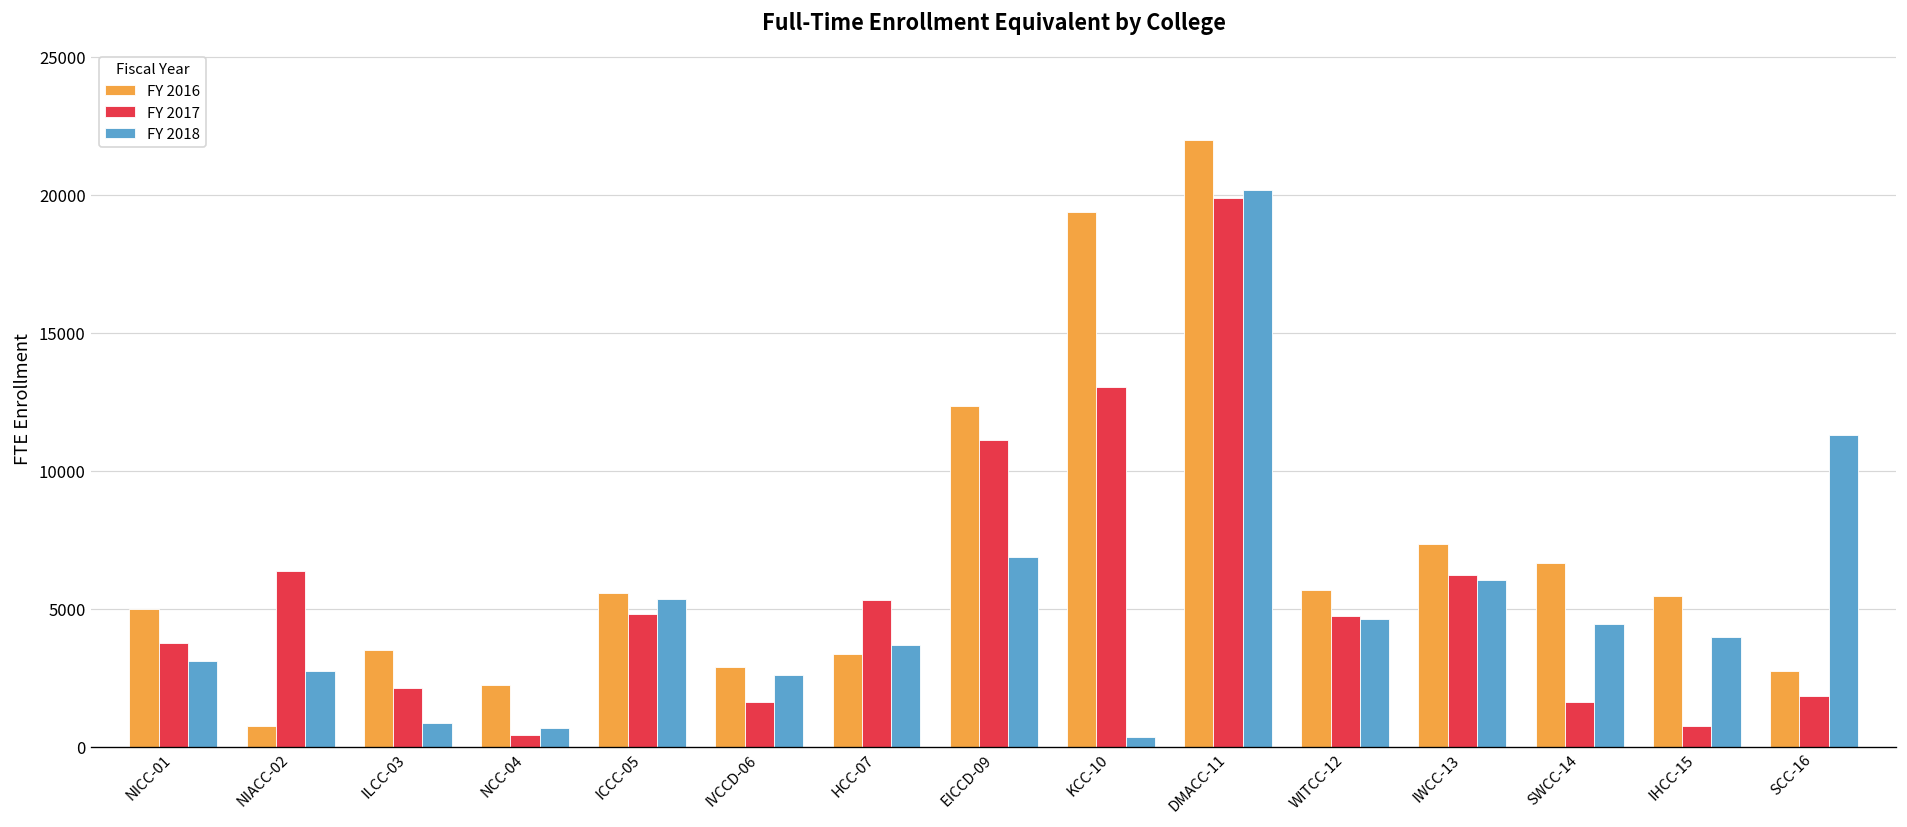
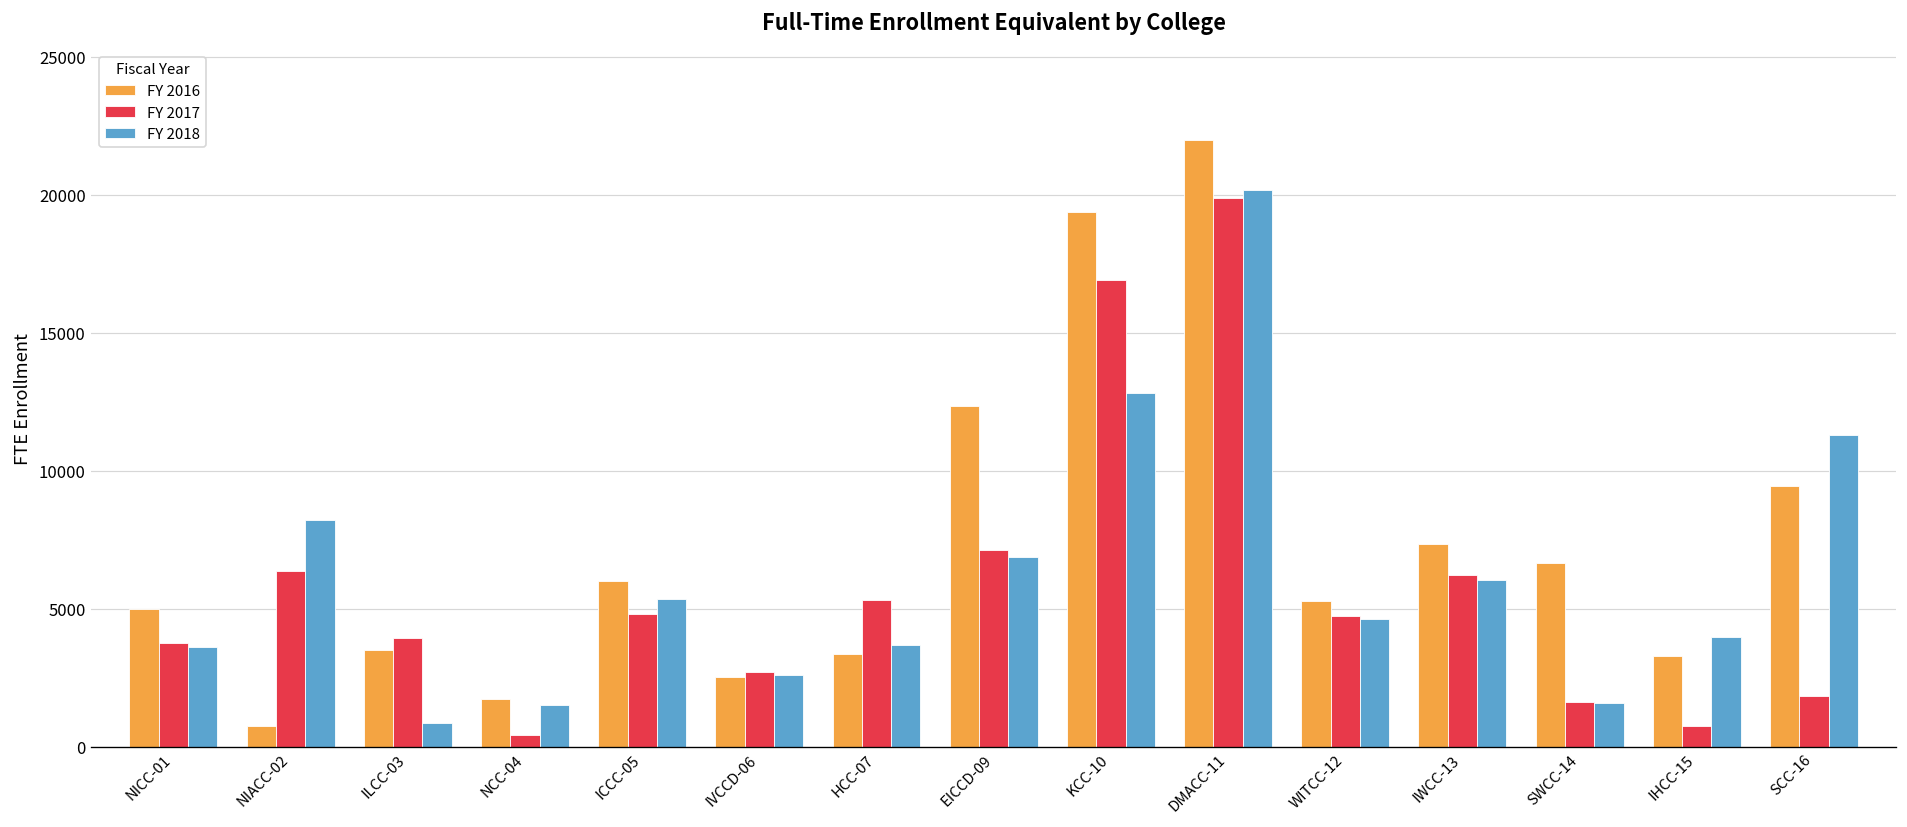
  {
    "FY 2016": {
      "NICC-01": 5000,
      "NIACC-02": 700,
      "ILCC-03": 3500,
-     "NCC-04": 2200,
-     "ICCC-05": 5600,
-     "IVCCD-06": 2900,
+     "NCC-04": 1700,
+     "ICCC-05": 6000,
+     "IVCCD-06": 2500,
      "HCC-07": 3400,
      "EICCD-09": 12300,
      "KCC-10": 19400,
      "DMACC-11": 22000,
-     "WITCC-12": 5700,
+     "WITCC-12": 5300,
      "IWCC-13": 7300,
      "SWCC-14": 6600,
-     "IHCC-15": 5400,
-     "SCC-16": 2700
+     "IHCC-15": 3300,
+     "SCC-16": 9400
    },
    "FY 2017": {
      "NICC-01": 3800,
      "NIACC-02": 6400,
-     "ILCC-03": 2100,
+     "ILCC-03": 3900,
      "NCC-04": 400,
      "ICCC-05": 4800,
-     "IVCCD-06": 1600,
+     "IVCCD-06": 2700,
      "HCC-07": 5300,
-     "EICCD-09": 11100,
-     "KCC-10": 13000,
+     "EICCD-09": 7100,
+     "KCC-10": 16900,
      "DMACC-11": 19900,
      "WITCC-12": 4700,
      "IWCC-13": 6200,
      "SWCC-14": 1600,
      "IHCC-15": 700,
      "SCC-16": 1800
    },
    "FY 2018": {
-     "NICC-01": 3100,
-     "NIACC-02": 2800,
+     "NICC-01": 3600,
+     "NIACC-02": 8200,
      "ILCC-03": 800,
-     "NCC-04": 700,
+     "NCC-04": 1500,
      "ICCC-05": 5400,
      "IVCCD-06": 2600,
      "HCC-07": 3700,
      "EICCD-09": 6900,
-     "KCC-10": 300,
+     "KCC-10": 12800,
      "DMACC-11": 20200,
      "WITCC-12": 4600,
      "IWCC-13": 6100,
-     "SWCC-14": 4500,
+     "SWCC-14": 1600,
      "IHCC-15": 4000,
      "SCC-16": 11300
    }
  }
